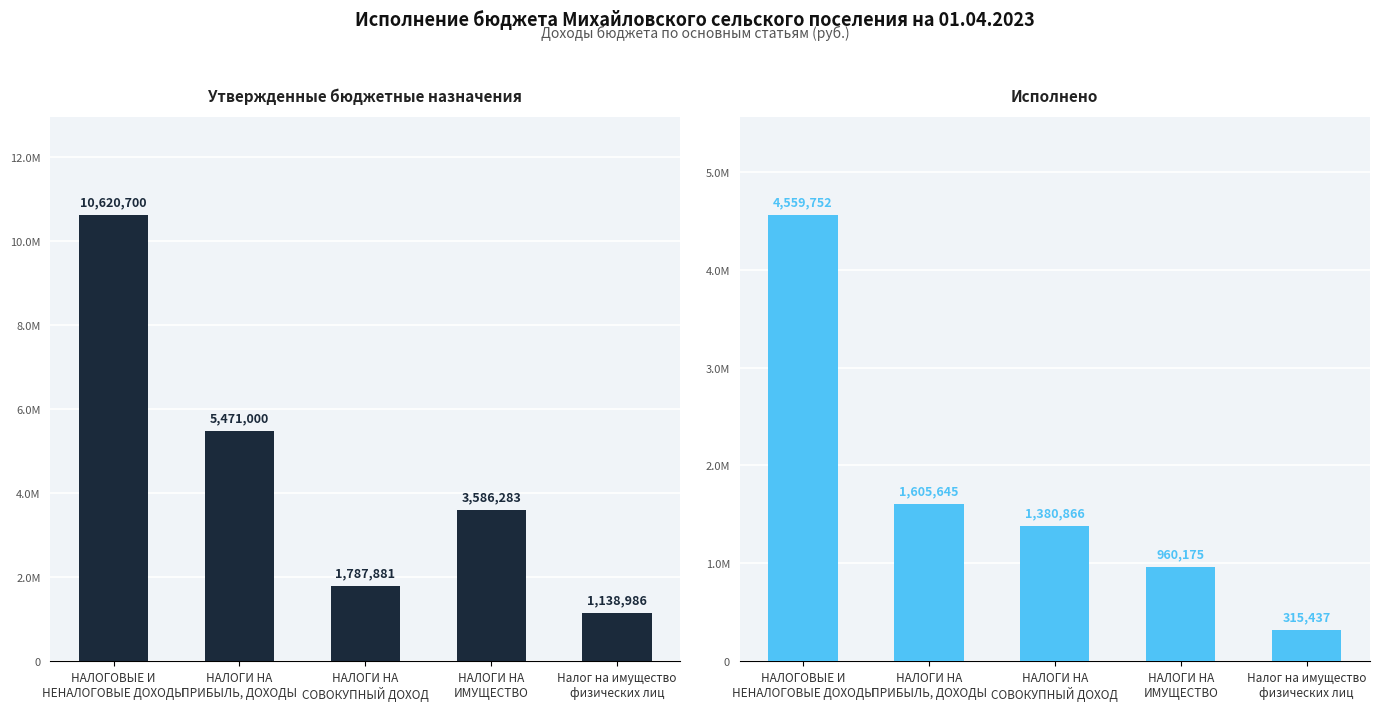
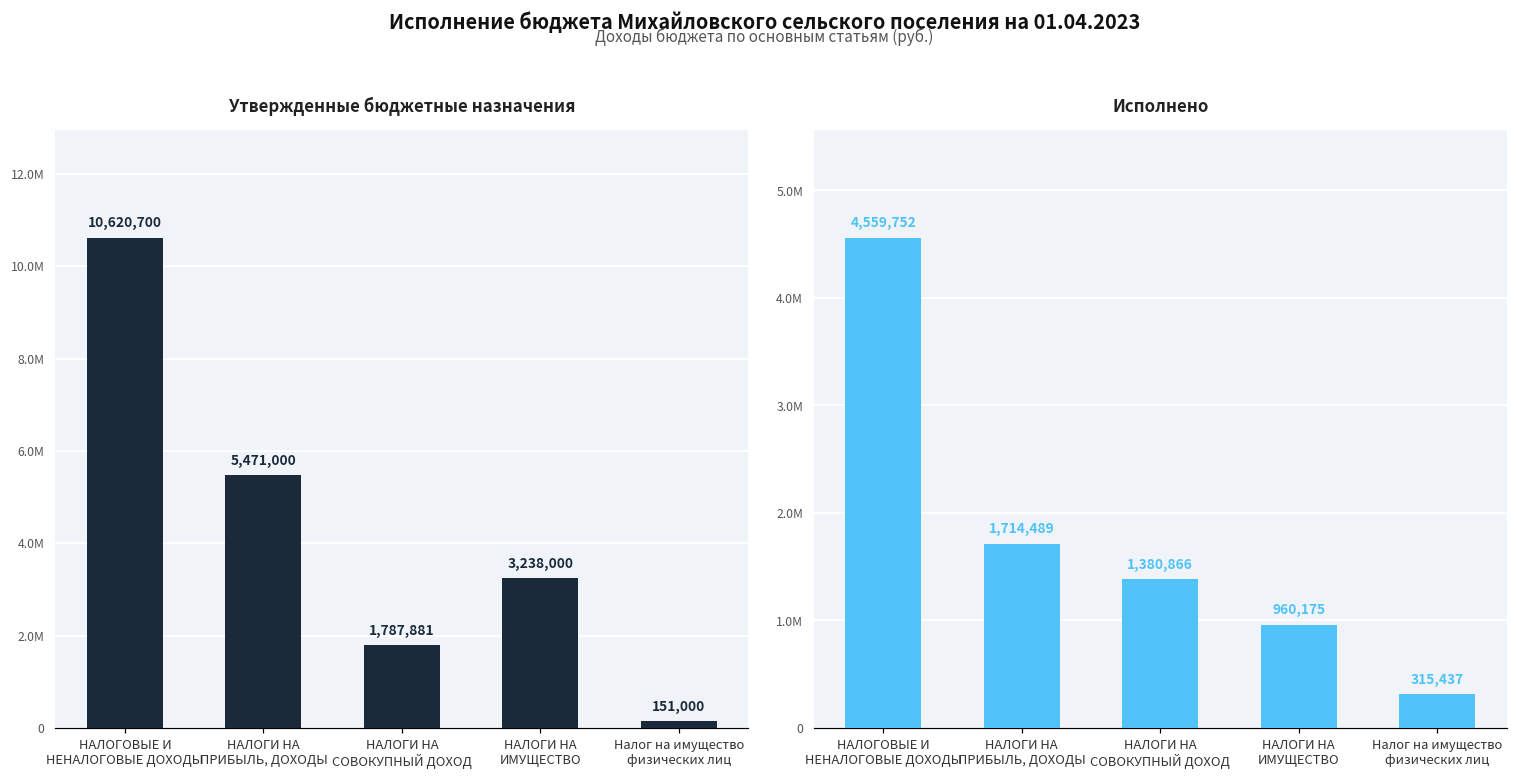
  {
    "Утвержденные бюджетные назначения": {
      "НАЛОГОВЫЕ И НЕНАЛОГОВЫЕ ДОХОДЫ": "10,620,700",
      "НАЛОГИ НА ПРИБЫЛЬ, ДОХОДЫ": "5,471,000",
      "НАЛОГИ НА СОВОКУПНЫЙ ДОХОД": "1,787,881",
-     "НАЛОГИ НА ИМУЩЕСТВО": "3,586,283",
-     "Налог на имущество физических лиц": "1,138,986"
+     "НАЛОГИ НА ИМУЩЕСТВО": "3,238,000",
+     "Налог на имущество физических лиц": "151,000"
    },
    "Исполнено": {
      "НАЛОГОВЫЕ И НЕНАЛОГОВЫЕ ДОХОДЫ": "4,559,752",
-     "НАЛОГИ НА ПРИБЫЛЬ, ДОХОДЫ": "1,605,645",
+     "НАЛОГИ НА ПРИБЫЛЬ, ДОХОДЫ": "1,714,489",
      "НАЛОГИ НА СОВОКУПНЫЙ ДОХОД": "1,380,866",
      "НАЛОГИ НА ИМУЩЕСТВО": "960,175",
      "Налог на имущество физических лиц": "315,437"
    }
  }
